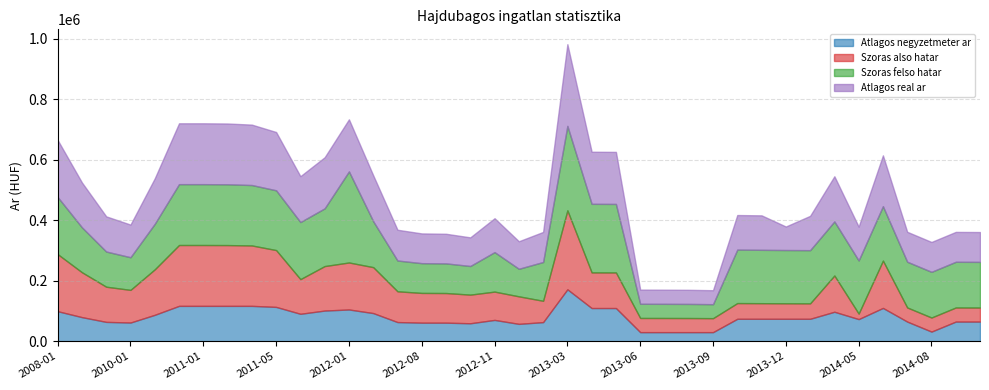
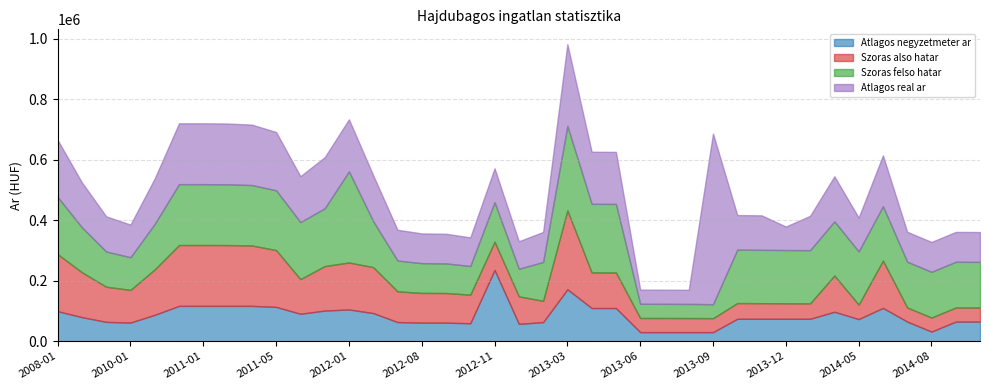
  {
    "Atlagos negyzetmeter ar": {
      "2008-01": 100000,
      "2010-01": 60000,
      "2011-01": 120000,
      "2011-05": 110000,
      "2012-01": 100000,
      "2012-08": 60000,
-     "2012-11": 70000,
+     "2012-11": 240000,
      "2013-03": 170000,
      "2013-06": 30000,
      "2013-09": 30000,
      "2013-12": 70000,
      "2014-05": 70000,
      "2014-08": 30000
    },
    "Szoras also hatar": {
      "2008-01": 190000,
      "2010-01": 110000,
      "2011-01": 200000,
      "2011-05": 190000,
      "2012-01": 160000,
      "2012-08": 100000,
      "2012-11": 90000,
      "2013-03": 260000,
      "2013-06": 50000,
      "2013-09": 50000,
      "2013-12": 50000,
-     "2014-05": 20000,
+     "2014-05": 50000,
      "2014-08": 50000
    },
    "Szoras felso hatar": {
      "2008-01": 190000,
      "2010-01": 110000,
      "2011-01": 200000,
      "2011-05": 200000,
      "2012-01": 300000,
      "2012-08": 100000,
      "2012-11": 130000,
      "2013-03": 280000,
      "2013-06": 50000,
      "2013-09": 50000,
      "2013-12": 180000,
      "2014-05": 180000,
      "2014-08": 150000
    },
    "Atlagos real ar": {
      "2008-01": 190000,
      "2010-01": 110000,
      "2011-01": 200000,
      "2011-05": 190000,
      "2012-01": 170000,
      "2012-08": 100000,
      "2012-11": 110000,
      "2013-03": 270000,
      "2013-06": 50000,
-     "2013-09": 50000,
+     "2013-09": 560000,
      "2013-12": 80000,
      "2014-05": 110000,
      "2014-08": 100000
    }
  }
